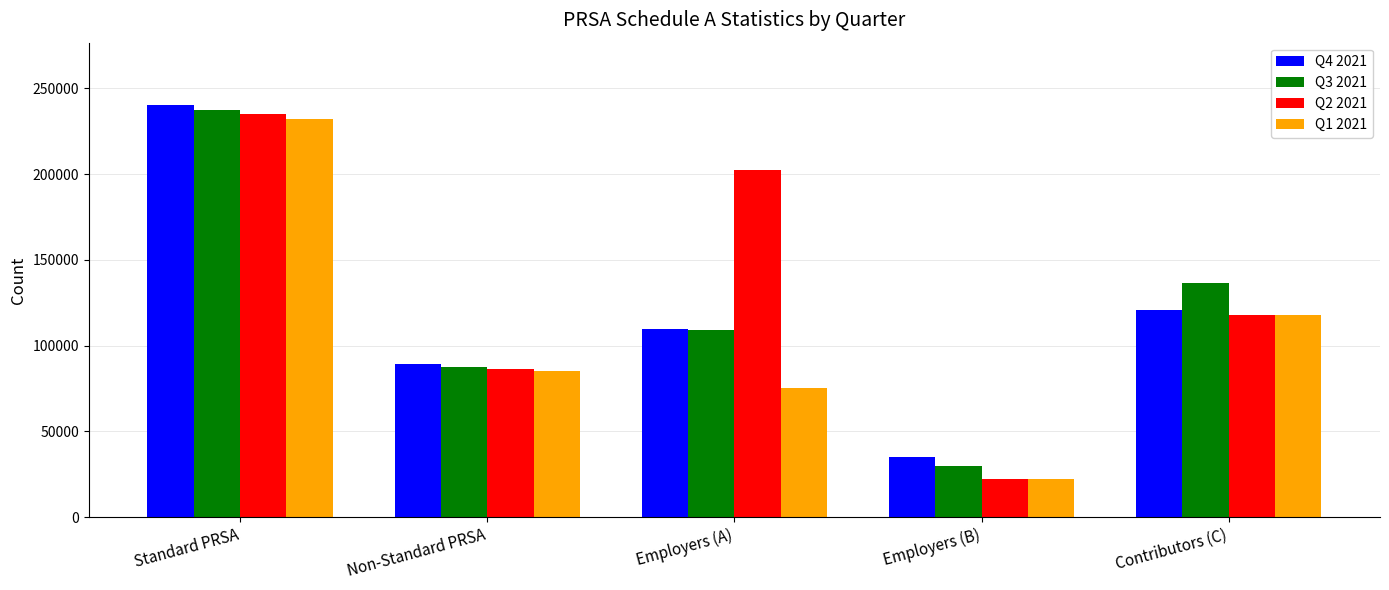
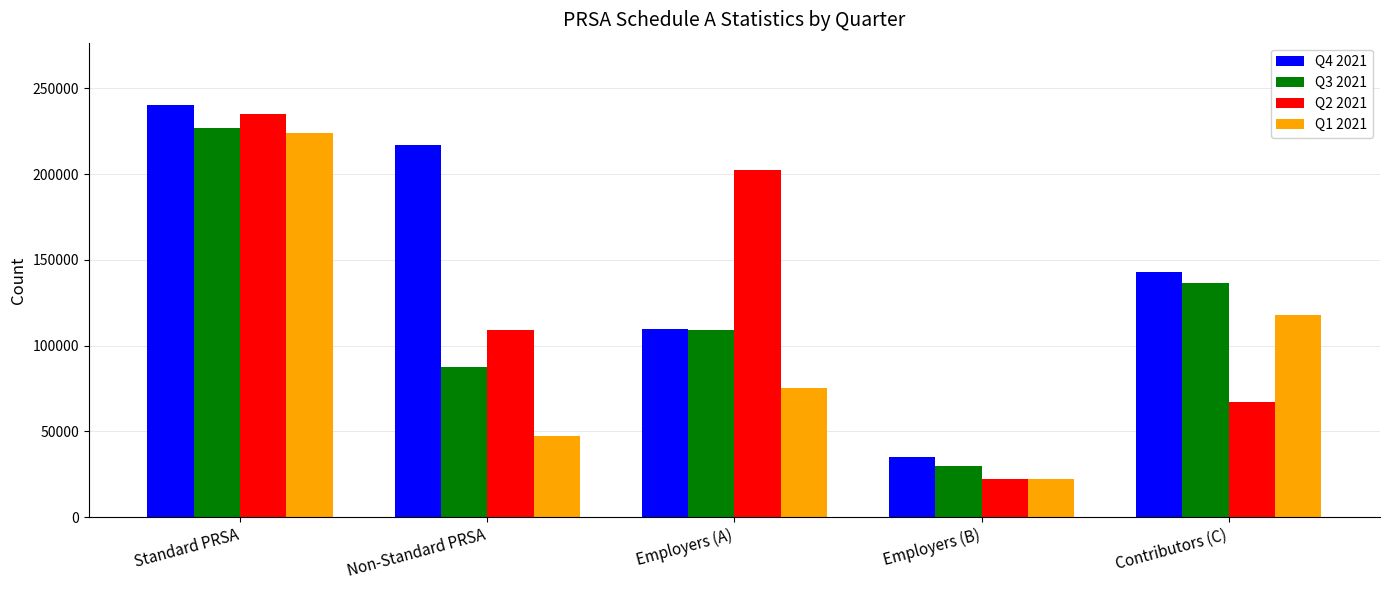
  {
    "Q4 2021": {
      "Standard PRSA": 241000,
-     "Non-Standard PRSA": 90000,
+     "Non-Standard PRSA": 217000,
      "Employers (A)": 110000,
      "Employers (B)": 35000,
-     "Contributors (C)": 121000
+     "Contributors (C)": 143000
    },
    "Q3 2021": {
-     "Standard PRSA": 237000,
+     "Standard PRSA": 227000,
      "Non-Standard PRSA": 88000,
      "Employers (A)": 109000,
      "Employers (B)": 30000,
      "Contributors (C)": 136000
    },
    "Q2 2021": {
      "Standard PRSA": 235000,
-     "Non-Standard PRSA": 86000,
+     "Non-Standard PRSA": 109000,
      "Employers (A)": 202000,
      "Employers (B)": 22000,
-     "Contributors (C)": 118000
+     "Contributors (C)": 67000
    },
    "Q1 2021": {
-     "Standard PRSA": 232000,
-     "Non-Standard PRSA": 85000,
+     "Standard PRSA": 224000,
+     "Non-Standard PRSA": 47000,
      "Employers (A)": 75000,
      "Employers (B)": 22000,
      "Contributors (C)": 118000
    }
  }
